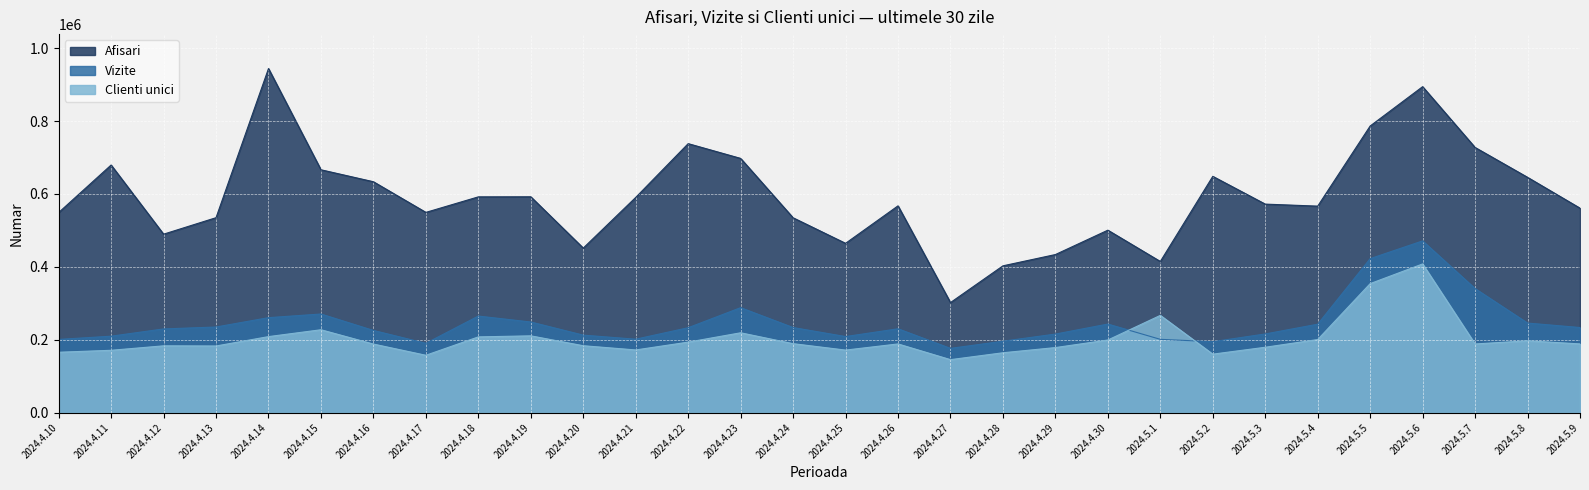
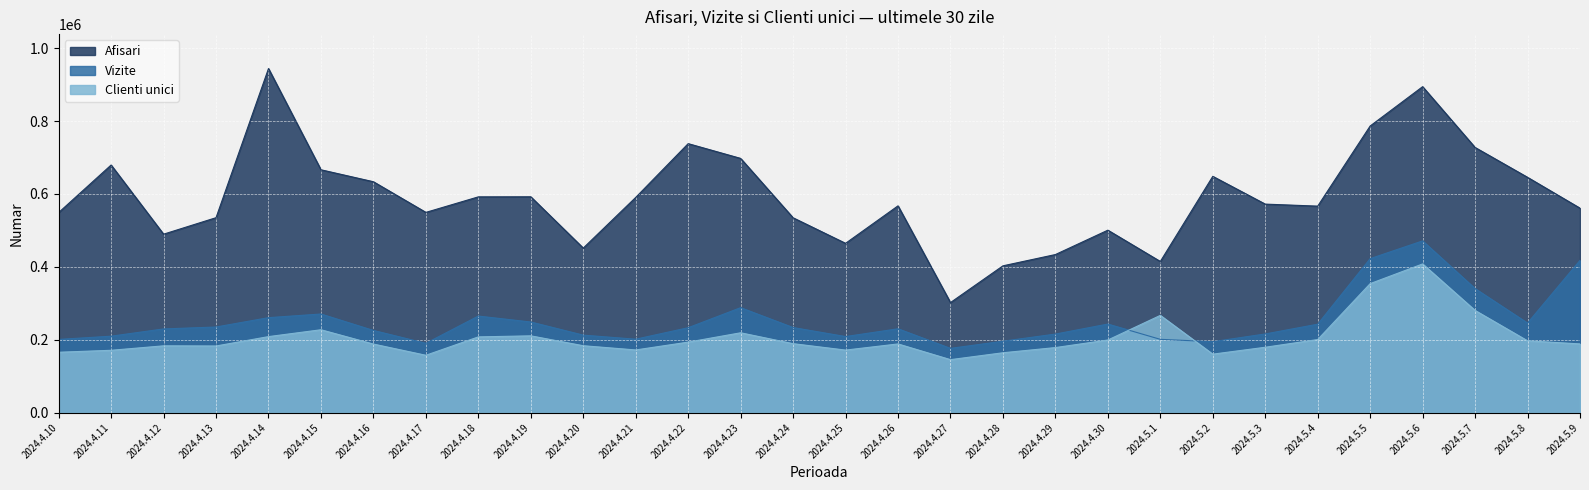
  {
    "Afisari": {
      "2024.4.10": 550000,
      "2024.4.11": 680000,
      "2024.4.12": 490000,
      "2024.4.13": 540000,
      "2024.4.14": 940000,
      "2024.4.15": 670000,
      "2024.4.16": 630000,
      "2024.4.17": 550000,
      "2024.4.18": 590000,
      "2024.4.19": 590000,
      "2024.4.20": 450000,
      "2024.4.21": 590000,
      "2024.4.22": 740000,
      "2024.4.23": 700000,
      "2024.4.24": 530000,
      "2024.4.25": 460000,
      "2024.4.26": 570000,
      "2024.4.27": 300000,
      "2024.4.28": 400000,
      "2024.4.29": 430000,
      "2024.4.30": 500000,
      "2024.5.1": 410000,
      "2024.5.2": 650000,
      "2024.5.3": 570000,
      "2024.5.4": 570000,
      "2024.5.5": 790000,
      "2024.5.6": 890000,
      "2024.5.7": 730000,
      "2024.5.8": 650000,
      "2024.5.9": 560000
    },
    "Vizite": {
      "2024.4.10": 200000,
      "2024.4.11": 210000,
      "2024.4.12": 230000,
      "2024.4.13": 240000,
      "2024.4.14": 260000,
      "2024.4.15": 270000,
      "2024.4.16": 230000,
      "2024.4.17": 190000,
      "2024.4.18": 270000,
      "2024.4.19": 250000,
      "2024.4.20": 210000,
      "2024.4.21": 200000,
      "2024.4.22": 230000,
      "2024.4.23": 290000,
      "2024.4.24": 230000,
      "2024.4.25": 210000,
      "2024.4.26": 230000,
      "2024.4.27": 180000,
      "2024.4.28": 200000,
      "2024.4.29": 220000,
      "2024.4.30": 240000,
      "2024.5.1": 200000,
      "2024.5.2": 190000,
      "2024.5.3": 220000,
      "2024.5.4": 240000,
      "2024.5.5": 420000,
      "2024.5.6": 470000,
      "2024.5.7": 340000,
      "2024.5.8": 250000,
-     "2024.5.9": 230000
+     "2024.5.9": 420000
    },
    "Clienti unici": {
      "2024.4.10": 170000,
      "2024.4.11": 170000,
      "2024.4.12": 180000,
      "2024.4.13": 180000,
      "2024.4.14": 210000,
      "2024.4.15": 230000,
      "2024.4.16": 190000,
      "2024.4.17": 160000,
      "2024.4.18": 210000,
      "2024.4.19": 210000,
      "2024.4.20": 180000,
      "2024.4.21": 170000,
      "2024.4.22": 190000,
      "2024.4.23": 220000,
      "2024.4.24": 190000,
      "2024.4.25": 170000,
      "2024.4.26": 190000,
      "2024.4.27": 150000,
      "2024.4.28": 160000,
      "2024.4.29": 180000,
      "2024.4.30": 200000,
      "2024.5.1": 270000,
      "2024.5.2": 160000,
      "2024.5.3": 180000,
      "2024.5.4": 200000,
      "2024.5.5": 350000,
      "2024.5.6": 410000,
-     "2024.5.7": 190000,
+     "2024.5.7": 280000,
      "2024.5.8": 200000,
      "2024.5.9": 190000
    }
  }
